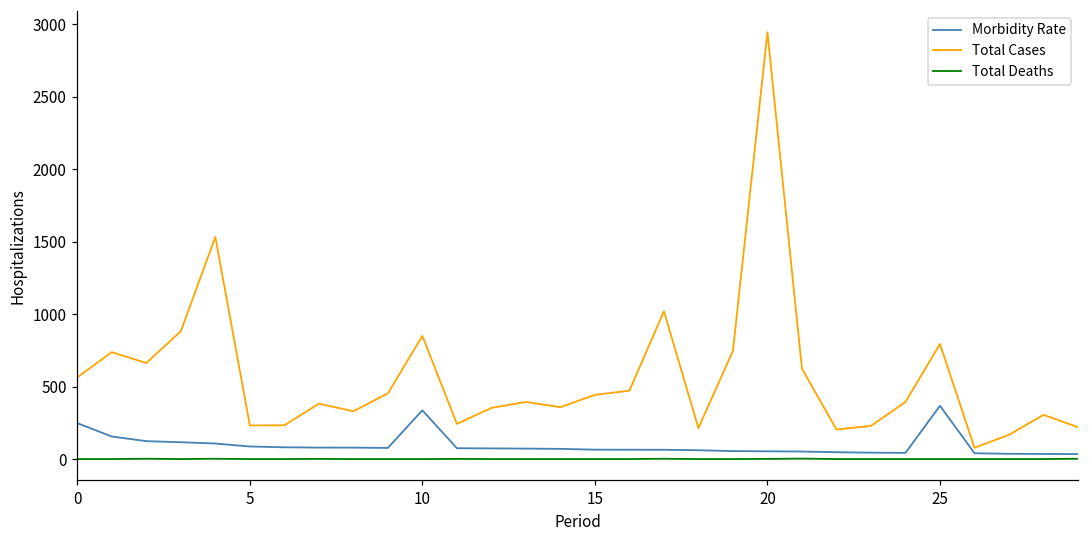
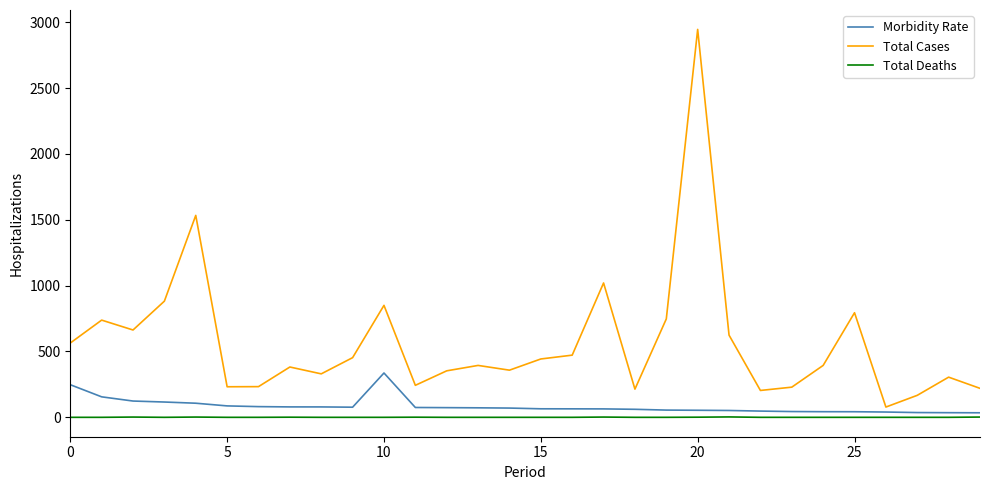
  {
    "Morbidity Rate": {
      "0": 250,
      "5": 90,
      "10": 340,
      "15": 60,
      "20": 50,
-     "25": 370
+     "25": 40
    },
    "Total Cases": {
      "0": 560,
      "5": 230,
      "10": 850,
      "15": 440,
      "20": 2950,
      "25": 790
    },
    "Total Deaths": {
      "0": 0,
      "5": 0,
      "10": 0,
      "15": 0,
      "20": 0,
      "25": 0
    }
  }
